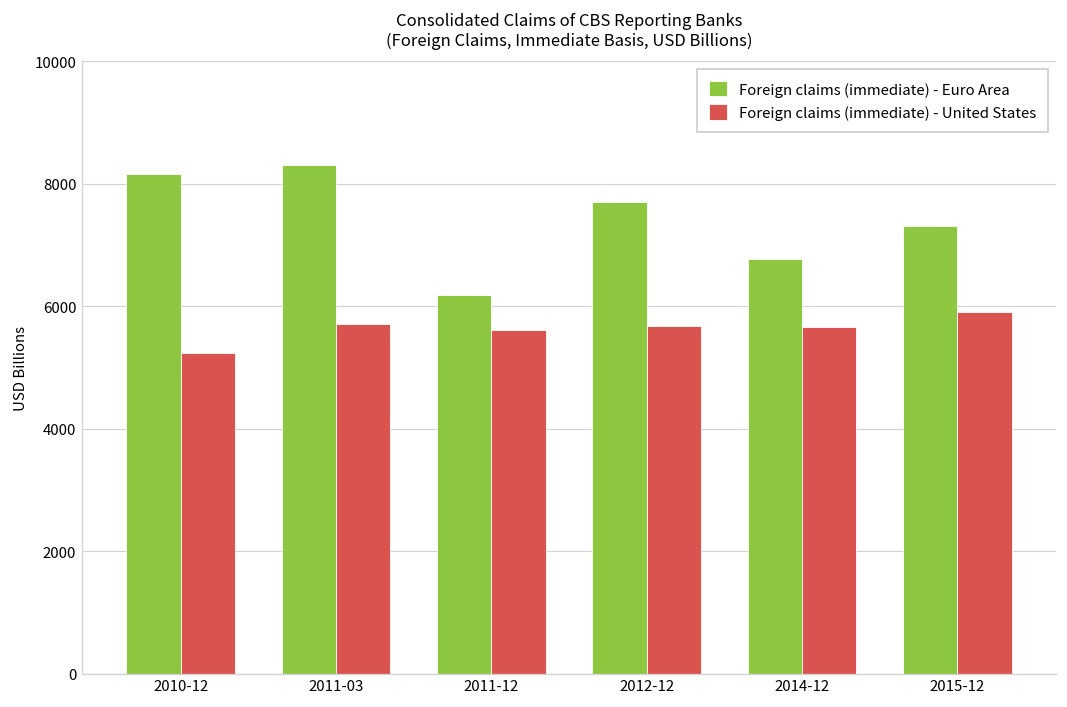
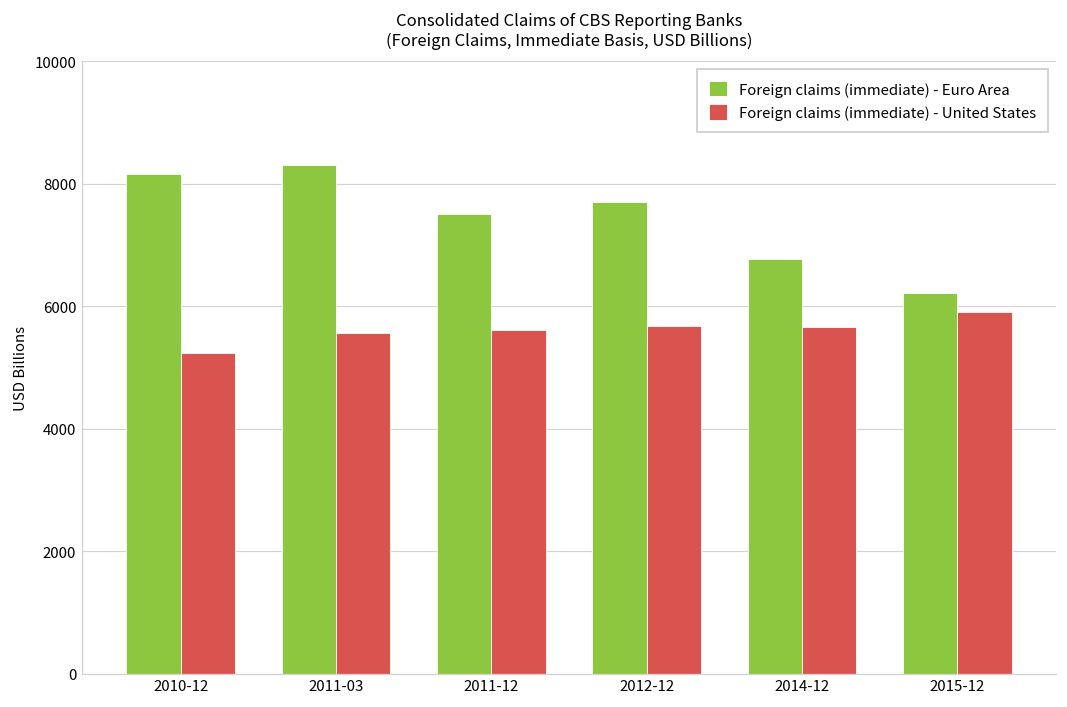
  {
    "Foreign claims (immediate) - Euro Area": {
      "2010-12": 8200,
      "2011-03": 8300,
-     "2011-12": 6200,
+     "2011-12": 7500,
      "2012-12": 7700,
      "2014-12": 6800,
-     "2015-12": 7300
+     "2015-12": 6200
    },
    "Foreign claims (immediate) - United States": {
      "2010-12": 5200,
-     "2011-03": 5700,
+     "2011-03": 5600,
      "2011-12": 5600,
      "2012-12": 5700,
      "2014-12": 5700,
      "2015-12": 5900
    }
  }
